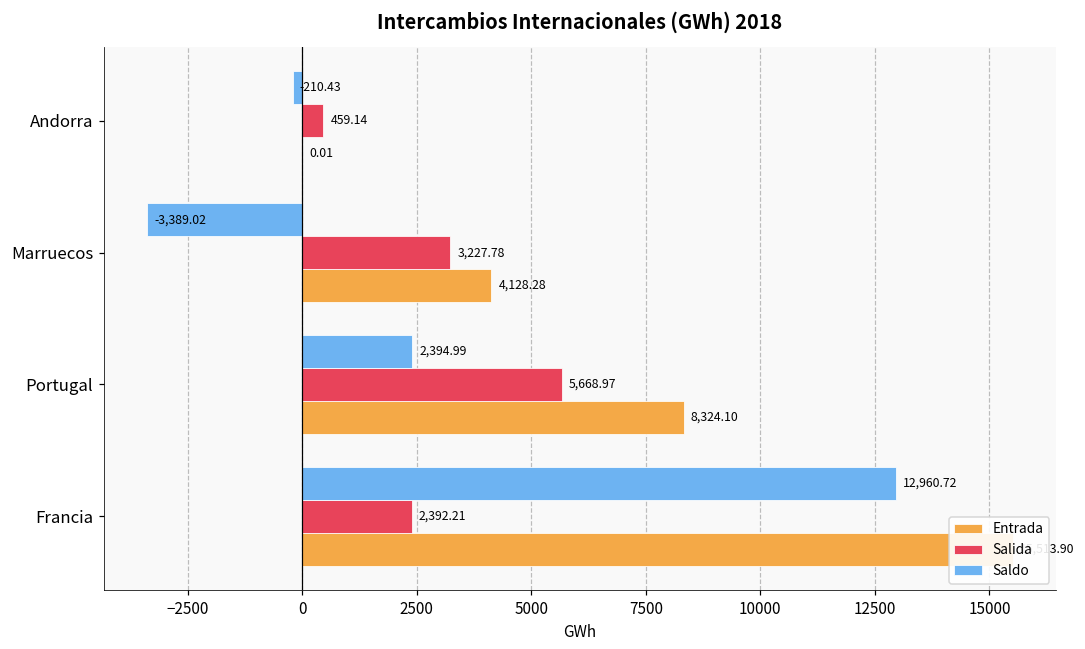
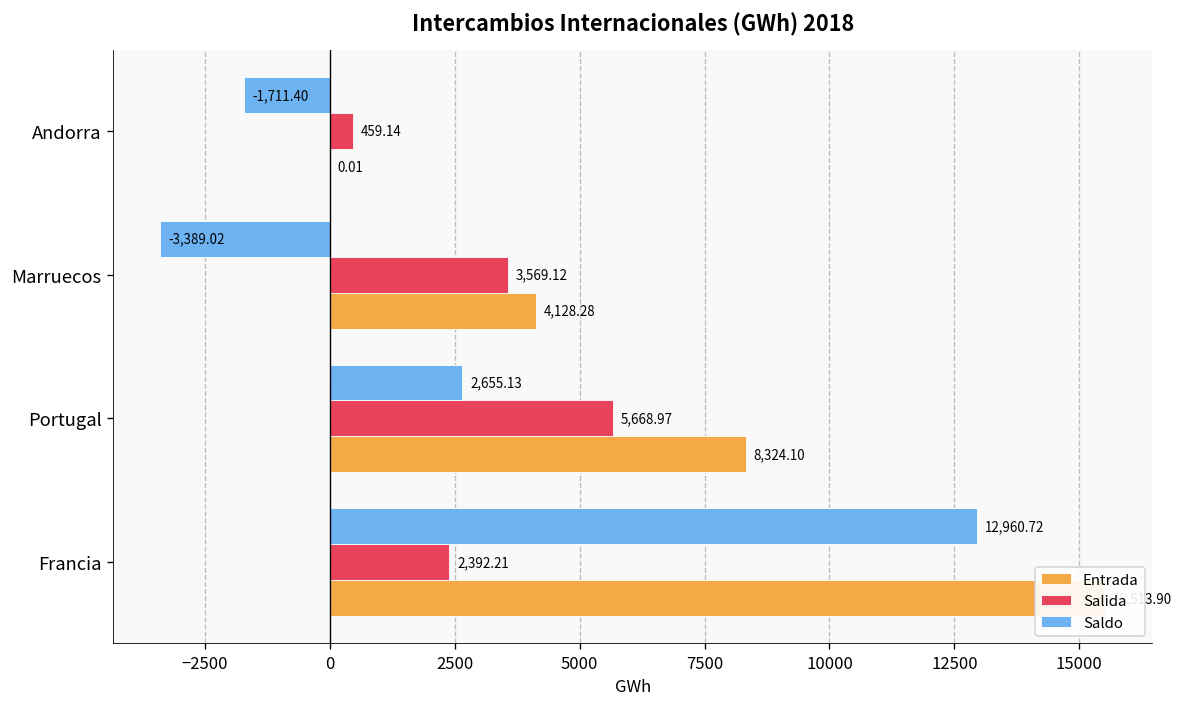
  {
    "Entrada": {
      "Andorra": "0.01",
      "Marruecos": "4,128.28",
      "Portugal": "8,324.10"
    },
    "Salida": {
      "Andorra": "459.14",
-     "Marruecos": "3,227.78",
+     "Marruecos": "3,569.12",
      "Portugal": "5,668.97",
      "Francia": "2,392.21"
    },
    "Saldo": {
-     "Andorra": "-210.43",
+     "Andorra": "-1,711.40",
      "Marruecos": "-3,389.02",
-     "Portugal": "2,394.99",
+     "Portugal": "2,655.13",
      "Francia": "12,960.72"
    }
  }
